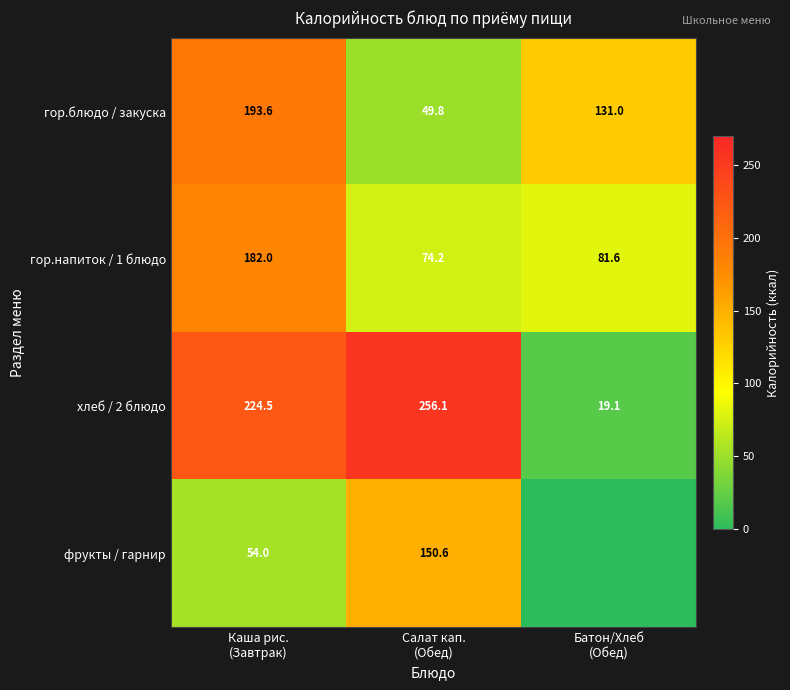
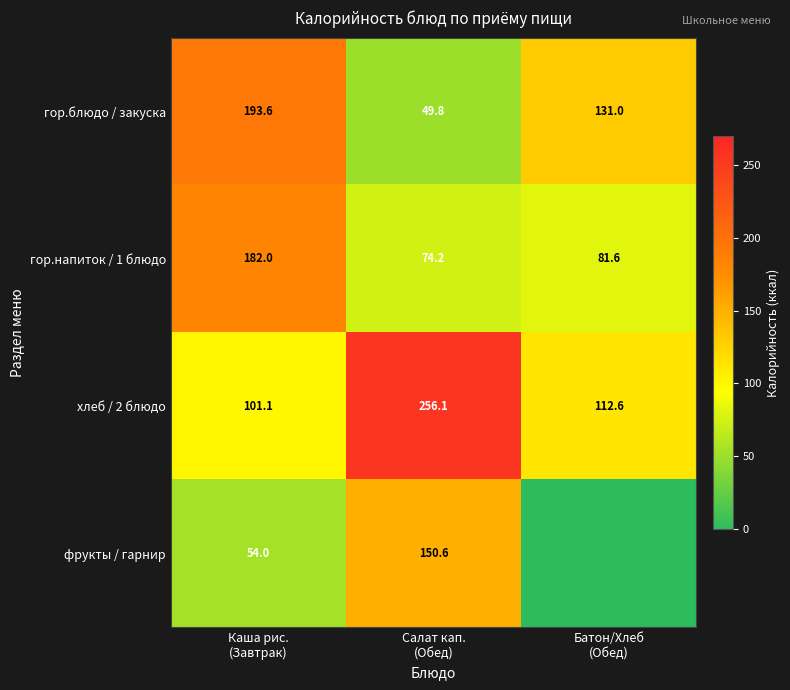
  {
    "гор.блюдо / закуска": {
      "Каша рис. (Завтрак)": 193.6,
      "Салат кап. (Обед)": 49.8,
      "Батон/Хлеб (Обед)": 131.0
    },
    "гор.напиток / 1 блюдо": {
      "Каша рис. (Завтрак)": 182.0,
      "Салат кап. (Обед)": 74.2,
      "Батон/Хлеб (Обед)": 81.6
    },
    "хлеб / 2 блюдо": {
-     "Каша рис. (Завтрак)": 224.5,
+     "Каша рис. (Завтрак)": 101.1,
      "Салат кап. (Обед)": 256.1,
-     "Батон/Хлеб (Обед)": 19.1
+     "Батон/Хлеб (Обед)": 112.6
    },
    "фрукты / гарнир": {
      "Каша рис. (Завтрак)": 54.0,
      "Салат кап. (Обед)": 150.6
    }
  }
